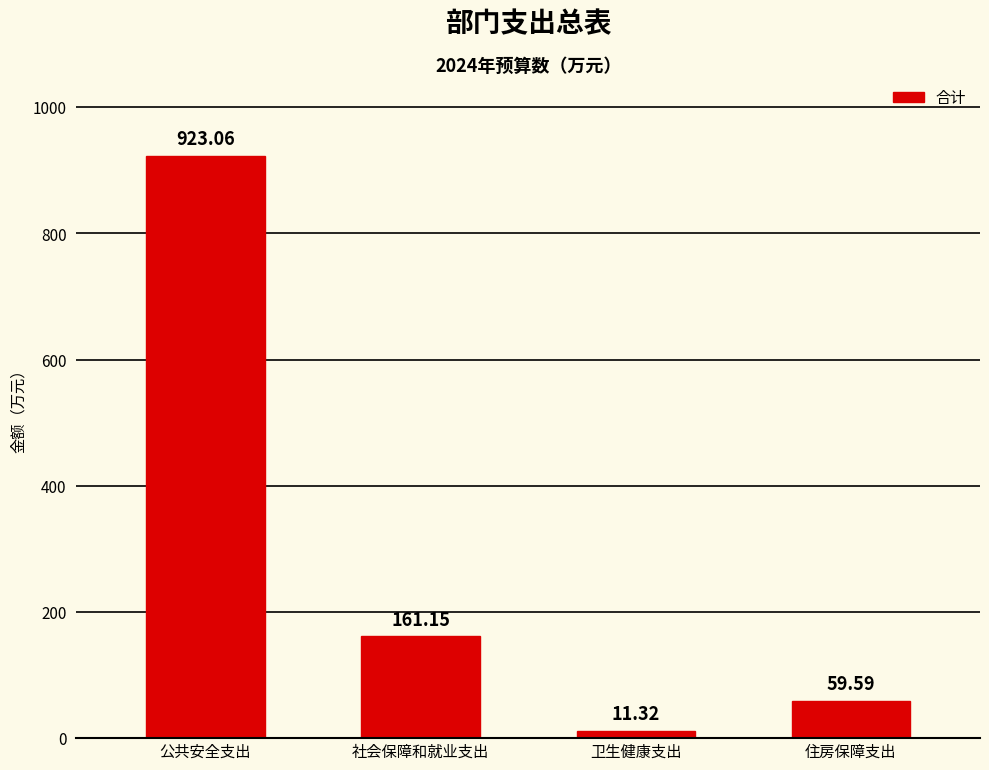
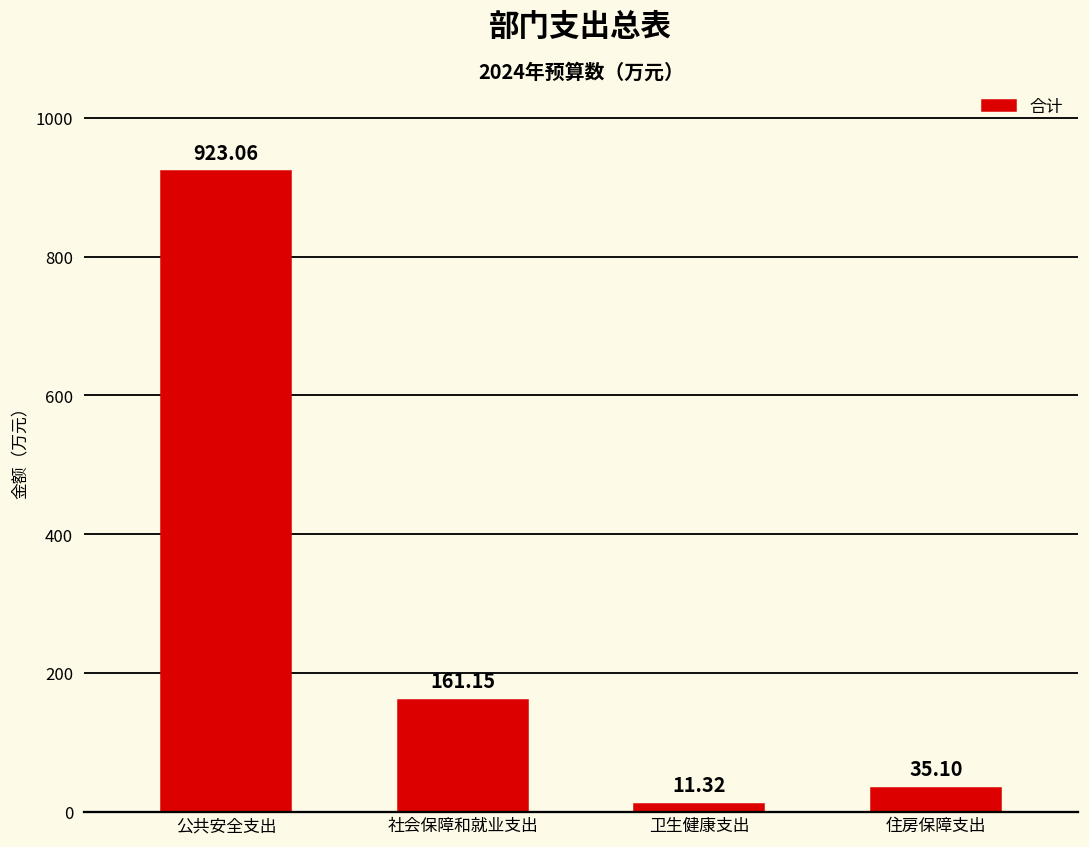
  {
    "公共安全支出": 923.06,
    "社会保障和就业支出": 161.15,
    "卫生健康支出": 11.32,
-   "住房保障支出": 59.59
+   "住房保障支出": 35.10
  }
